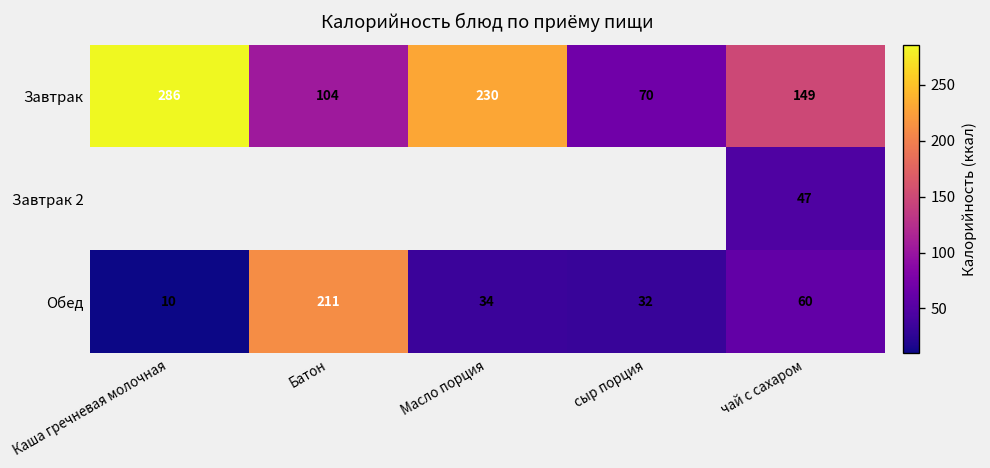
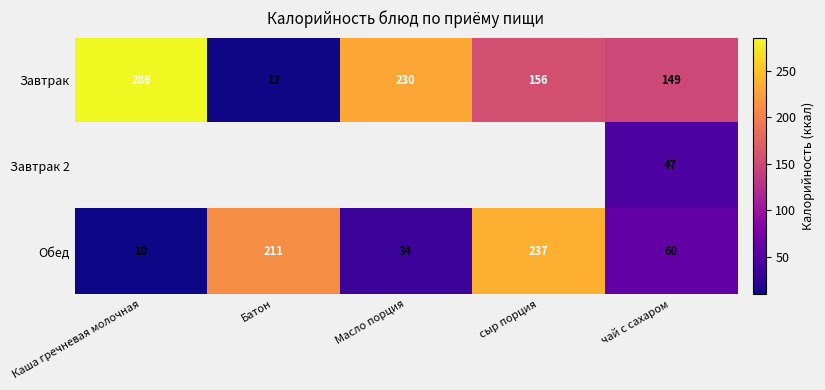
  {
    "Завтрак": {
      "Каша гречневая молочная": 286,
-     "Батон": 104,
+     "Батон": 12,
      "Масло порция": 230,
-     "сыр порция": 70,
+     "сыр порция": 156,
      "чай с сахаром": 149
    },
    "Завтрак 2": {
      "чай с сахаром": 47
    },
    "Обед": {
      "Каша гречневая молочная": 10,
      "Батон": 211,
      "Масло порция": 34,
-     "сыр порция": 32,
+     "сыр порция": 237,
      "чай с сахаром": 60
    }
  }
